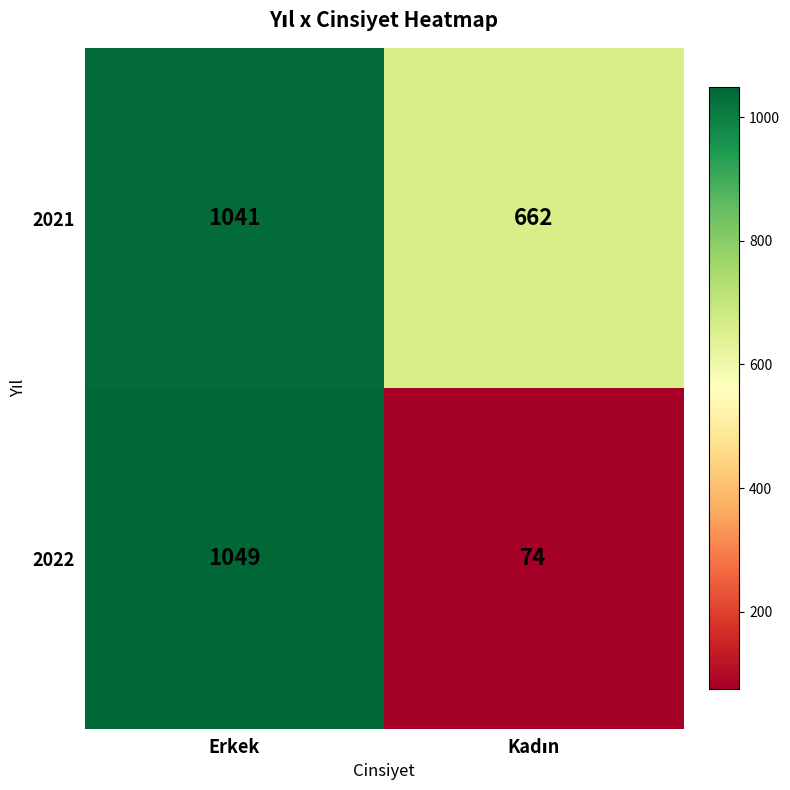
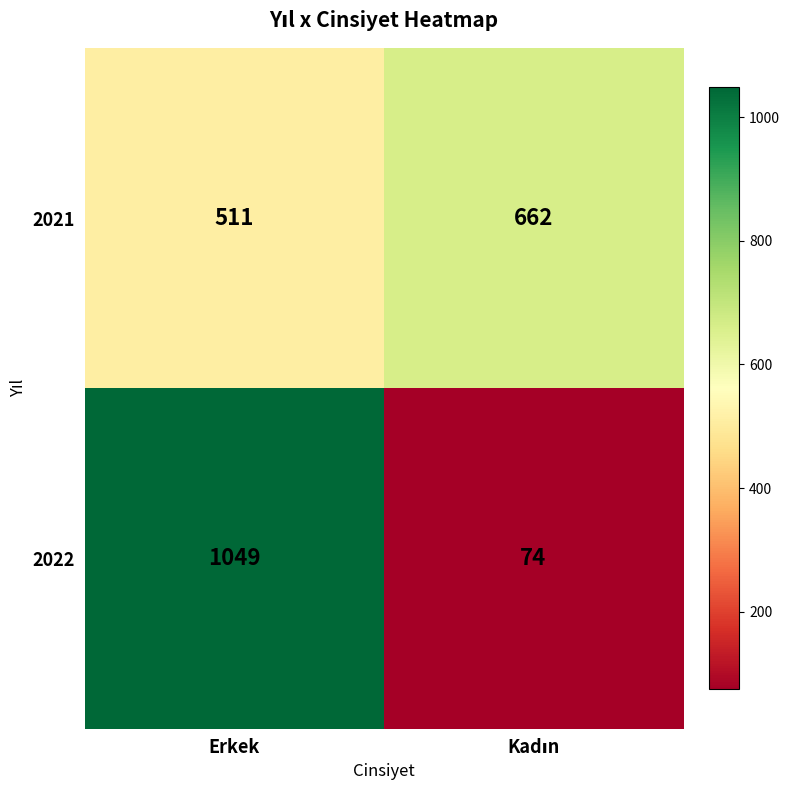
  {
    "2021": {
-     "Erkek": 1041,
+     "Erkek": 511,
      "Kadın": 662
    },
    "2022": {
      "Erkek": 1049,
      "Kadın": 74
    }
  }
